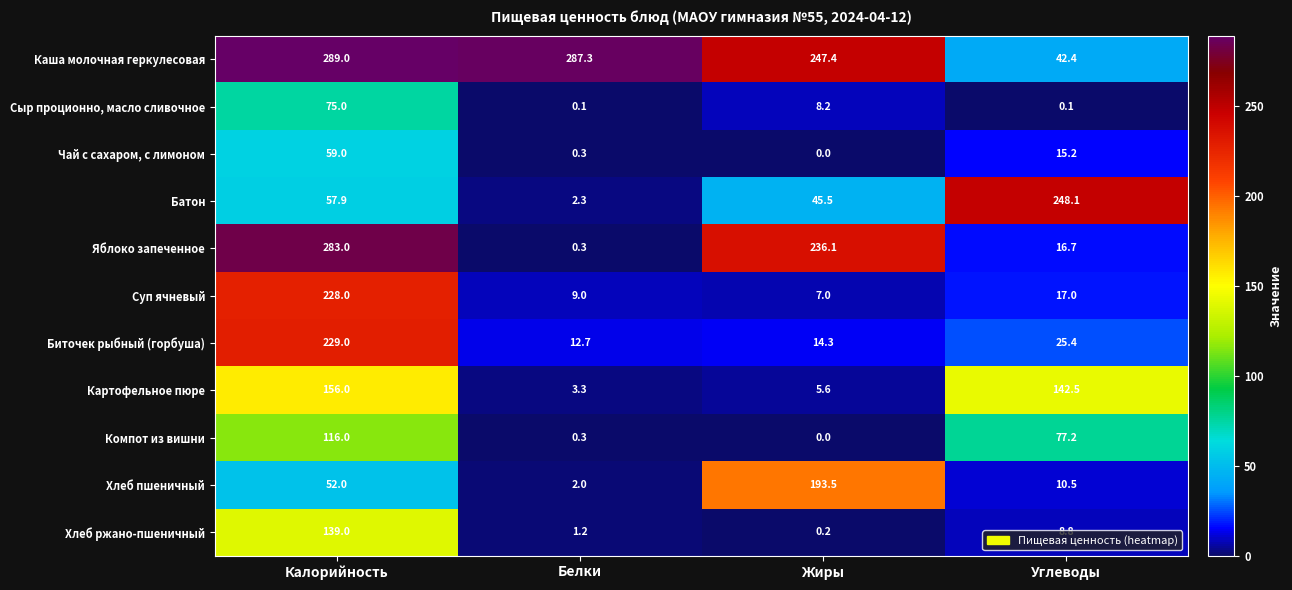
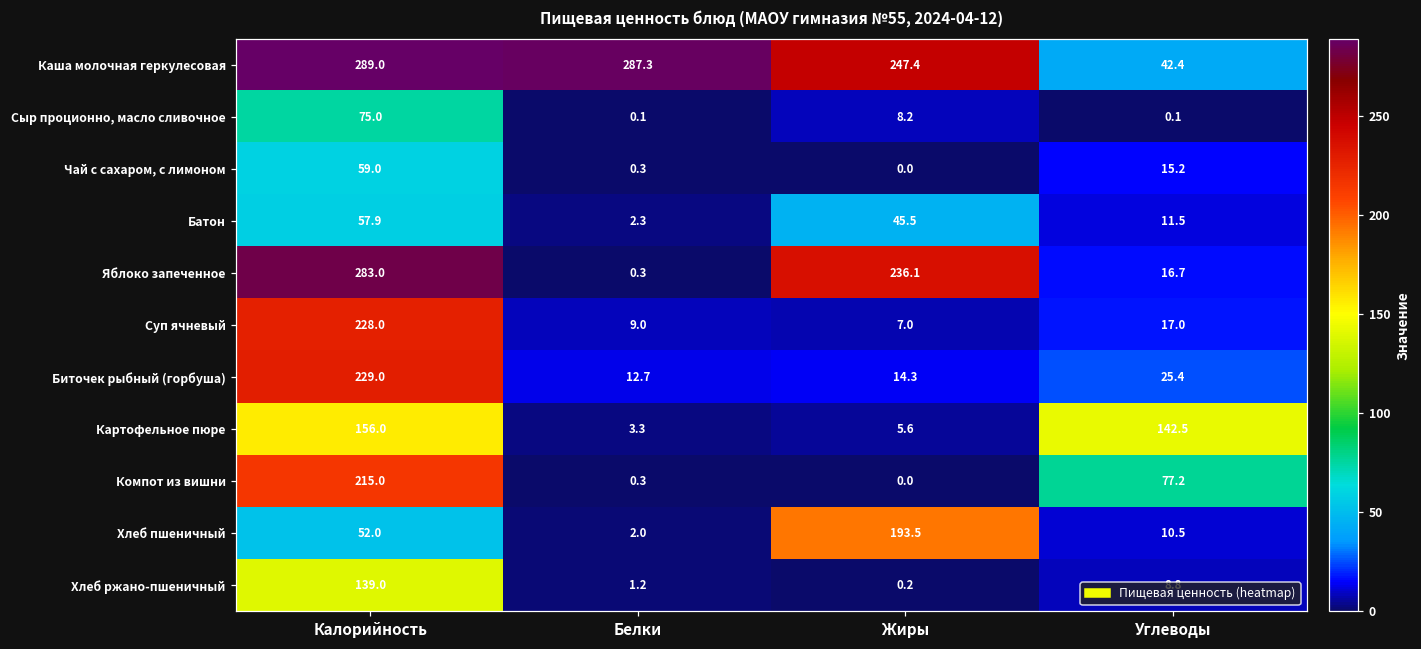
  {
    "Батон": {
-     "Углеводы": 248.1
+     "Углеводы": 11.5
    },
    "Компот из вишни": {
-     "Калорийность": 116.0
+     "Калорийность": 215.0
    }
  }
